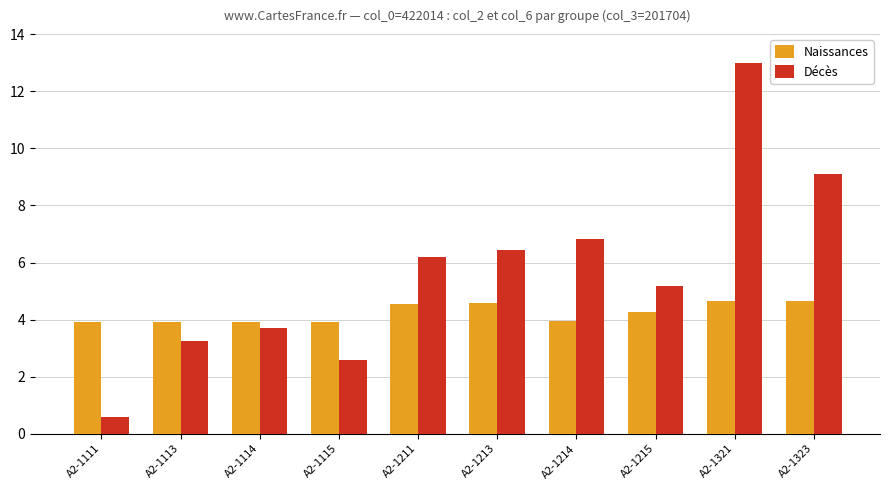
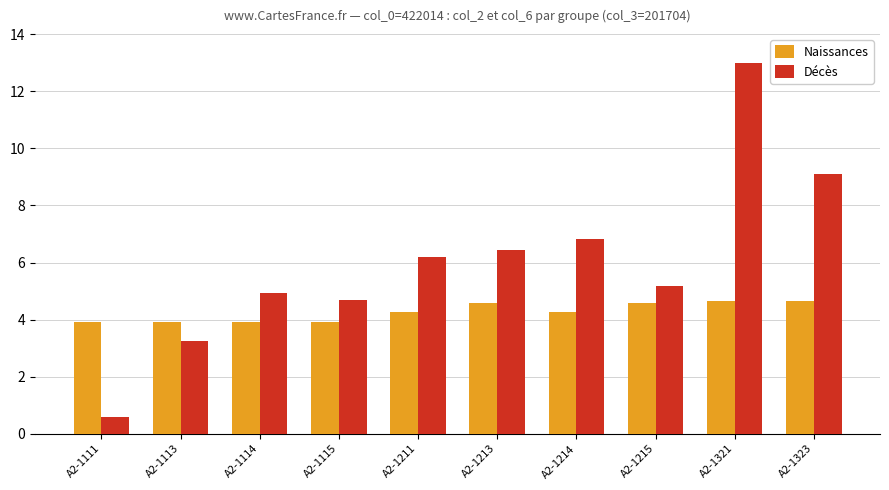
  {
    "Naissances": {
      "A2-1111": 3.9,
      "A2-1113": 3.9,
      "A2-1114": 3.9,
      "A2-1115": 3.9,
-     "A2-1211": 4.6,
+     "A2-1211": 4.3,
      "A2-1213": 4.6,
-     "A2-1214": 4.0,
-     "A2-1215": 4.3,
+     "A2-1214": 4.3,
+     "A2-1215": 4.6,
      "A2-1321": 4.6,
      "A2-1323": 4.6
    },
    "Décès": {
      "A2-1111": 0.6,
      "A2-1113": 3.3,
-     "A2-1114": 3.7,
-     "A2-1115": 2.6,
+     "A2-1114": 4.9,
+     "A2-1115": 4.7,
      "A2-1211": 6.2,
      "A2-1213": 6.4,
      "A2-1214": 6.8,
      "A2-1215": 5.2,
      "A2-1321": 13.0,
      "A2-1323": 9.1
    }
  }
